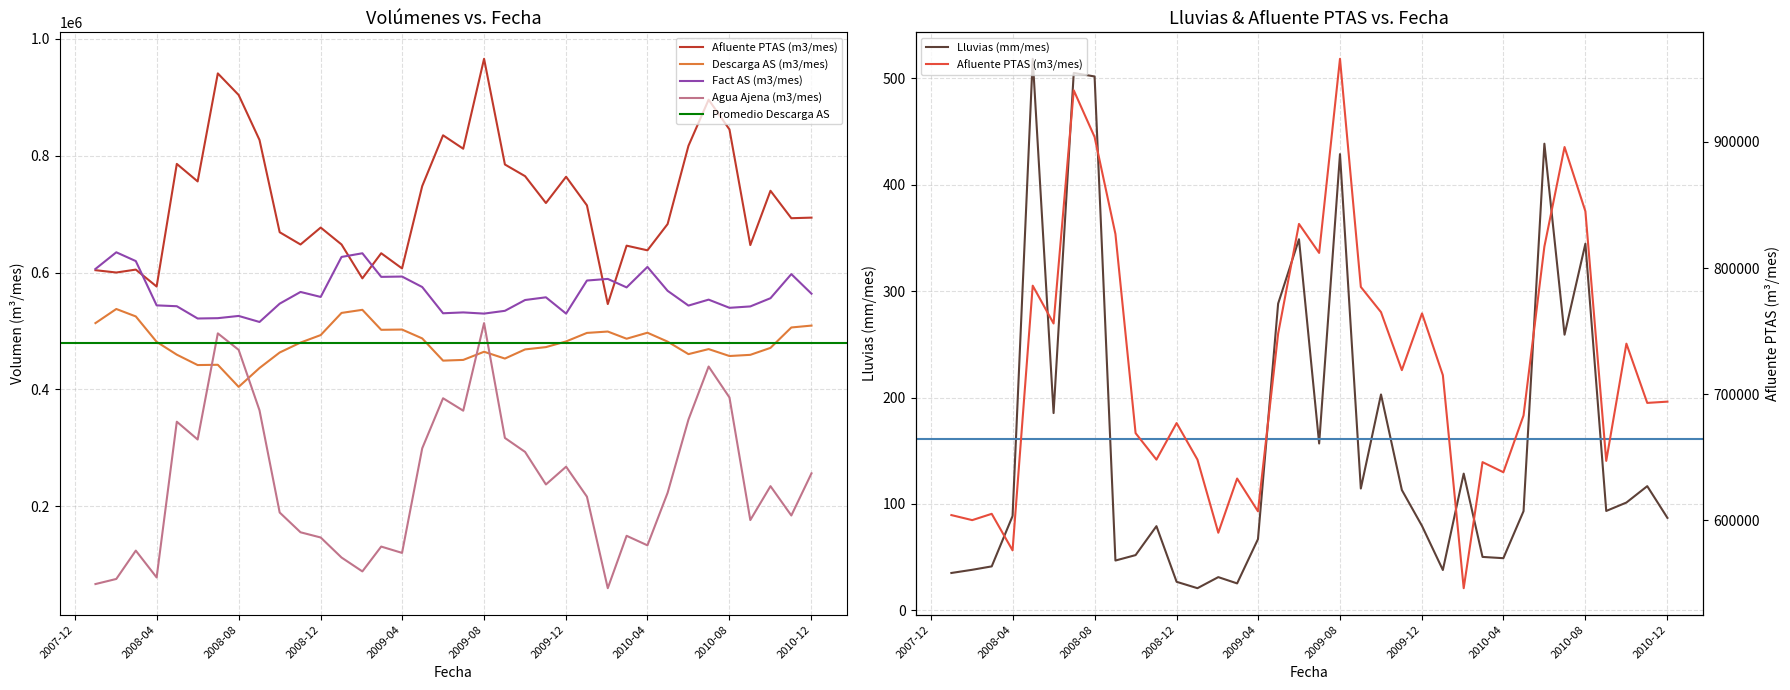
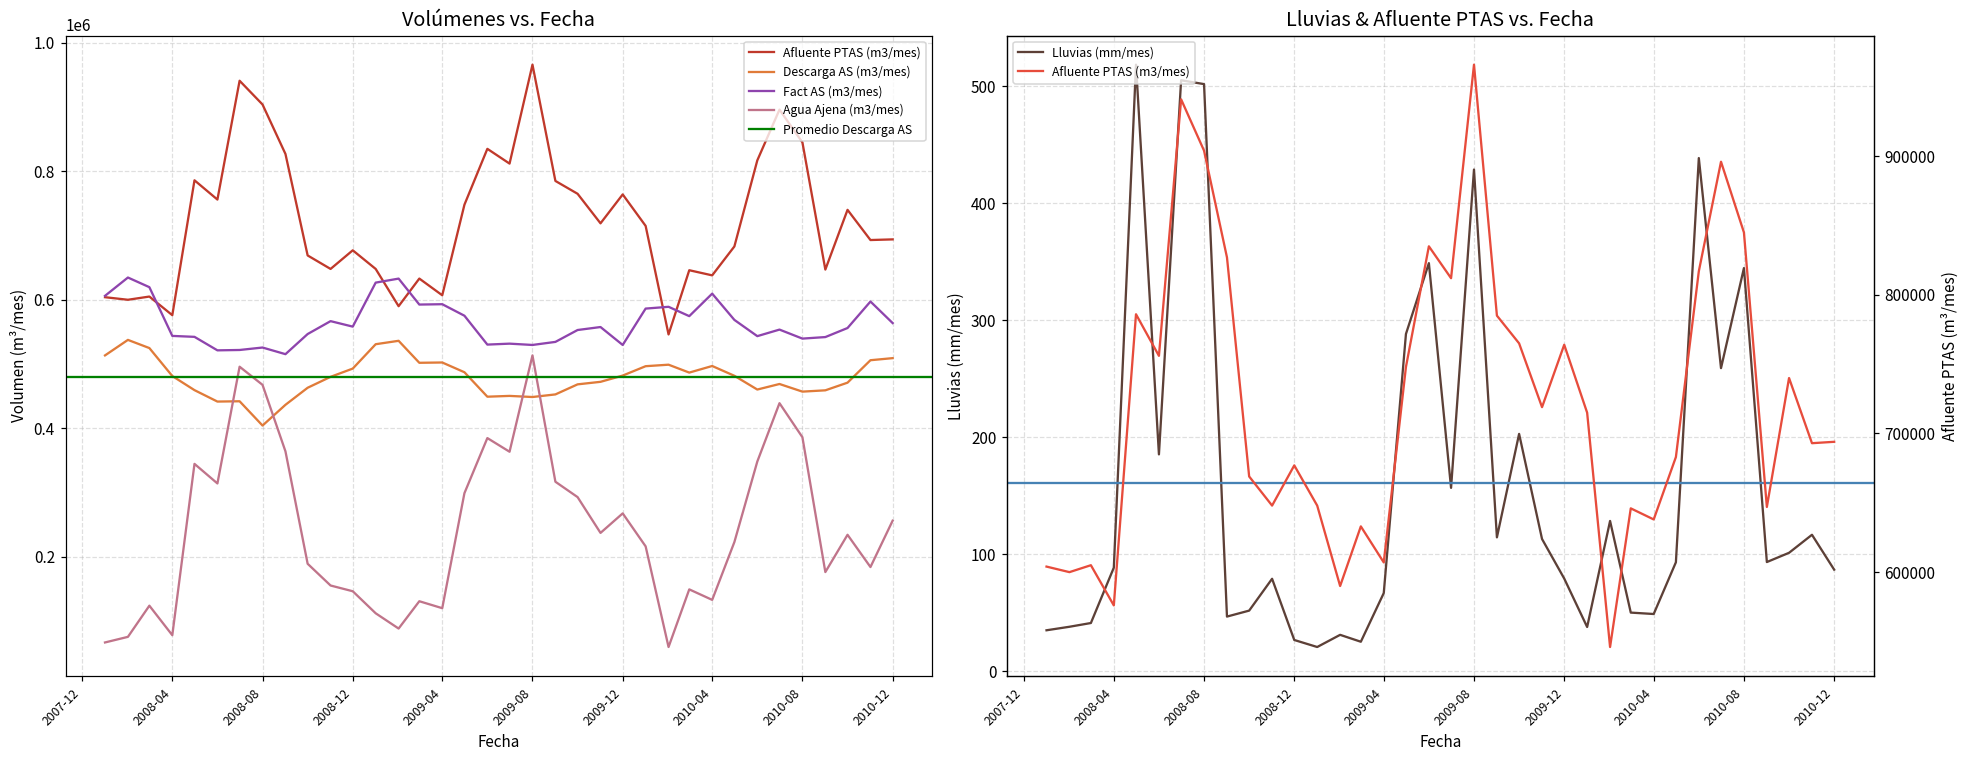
  {
    "Volúmenes vs. Fecha": {
      "Descarga AS (m3/mes)": {
        "2008-04": 480000,
        "2008-08": 400000,
        "2008-12": 490000,
        "2009-04": 500000,
-       "2009-08": 460000,
+       "2009-08": 450000,
        "2009-12": 480000,
        "2010-04": 500000,
        "2010-08": 460000,
        "2010-12": 510000
      },
      "Fact AS (m3/mes)": {
        "2008-04": 540000,
        "2008-08": 530000,
        "2008-12": 560000,
        "2009-04": 590000,
        "2009-08": 530000,
        "2009-12": 530000,
        "2010-04": 610000,
        "2010-08": 540000,
        "2010-12": 560000
      },
      "Agua Ajena (m3/mes)": {
        "2008-04": 80000,
        "2008-08": 470000,
        "2008-12": 150000,
        "2009-04": 120000,
        "2009-08": 510000,
        "2009-12": 270000,
        "2010-04": 130000,
        "2010-08": 390000,
        "2010-12": 260000
      }
    }
  }
